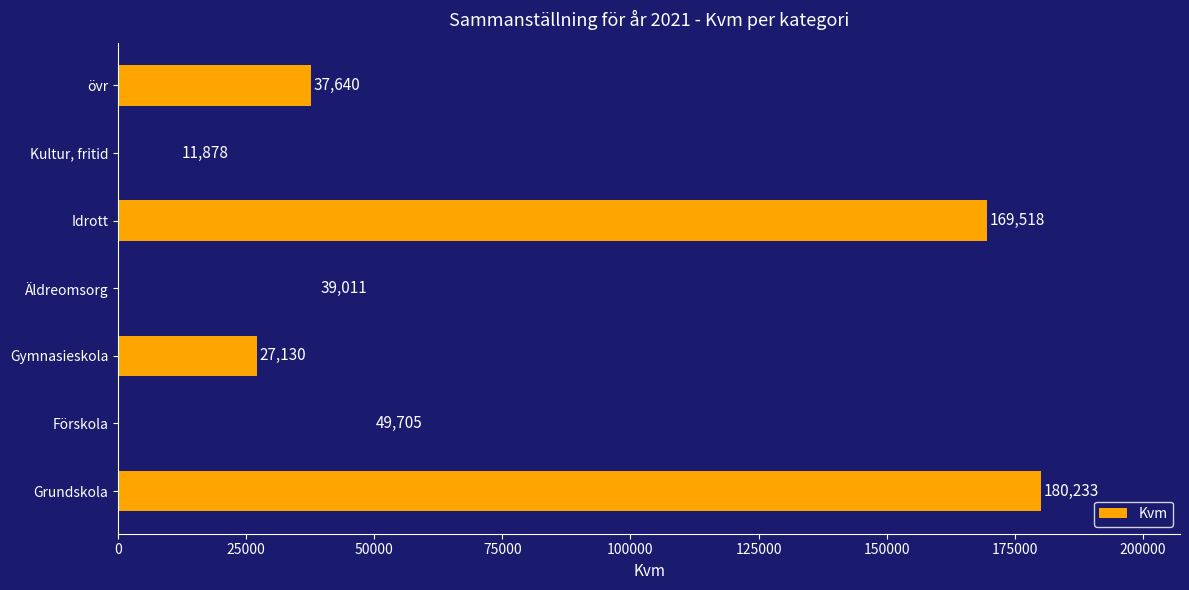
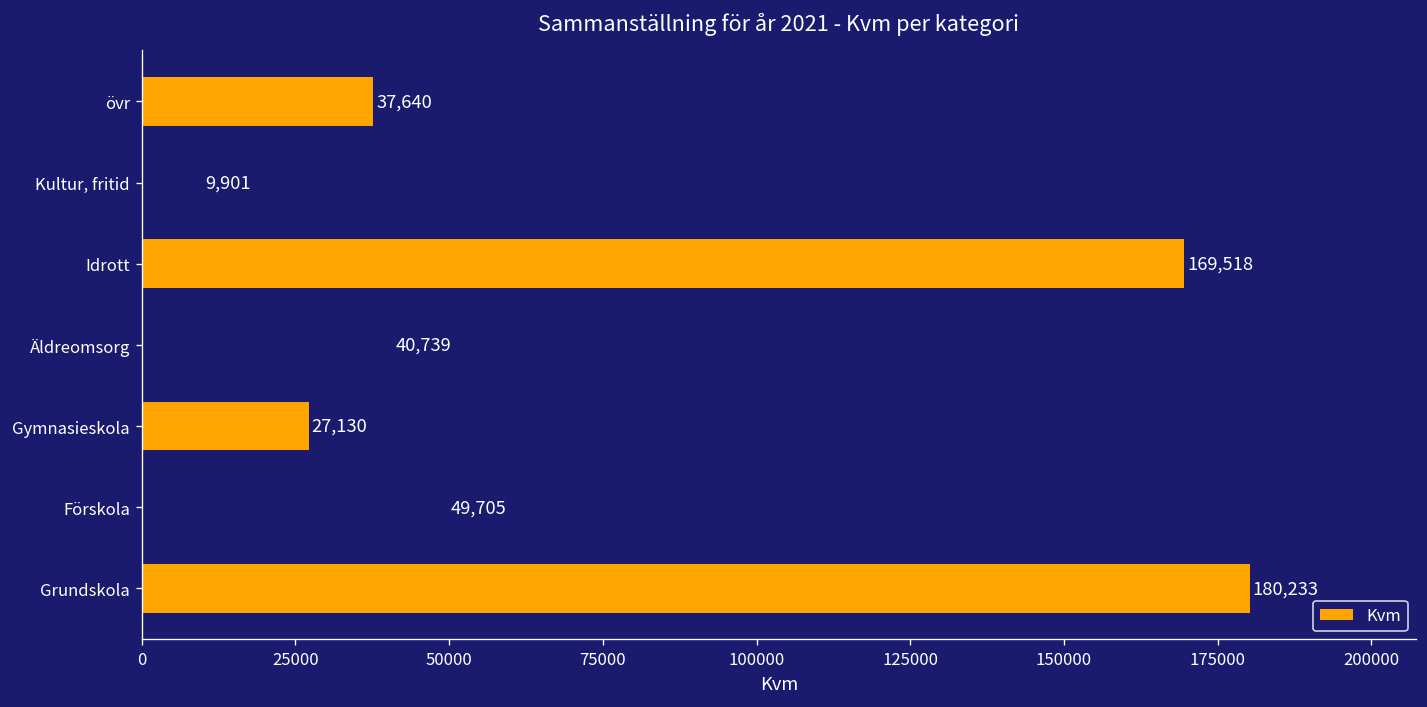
  {
    "övr": "37,640",
-   "Kultur, fritid": "11,878",
+   "Kultur, fritid": "9,901",
    "Idrott": "169,518",
-   "Äldreomsorg": "39,011",
+   "Äldreomsorg": "40,739",
    "Gymnasieskola": "27,130",
    "Förskola": "49,705",
    "Grundskola": "180,233"
  }
